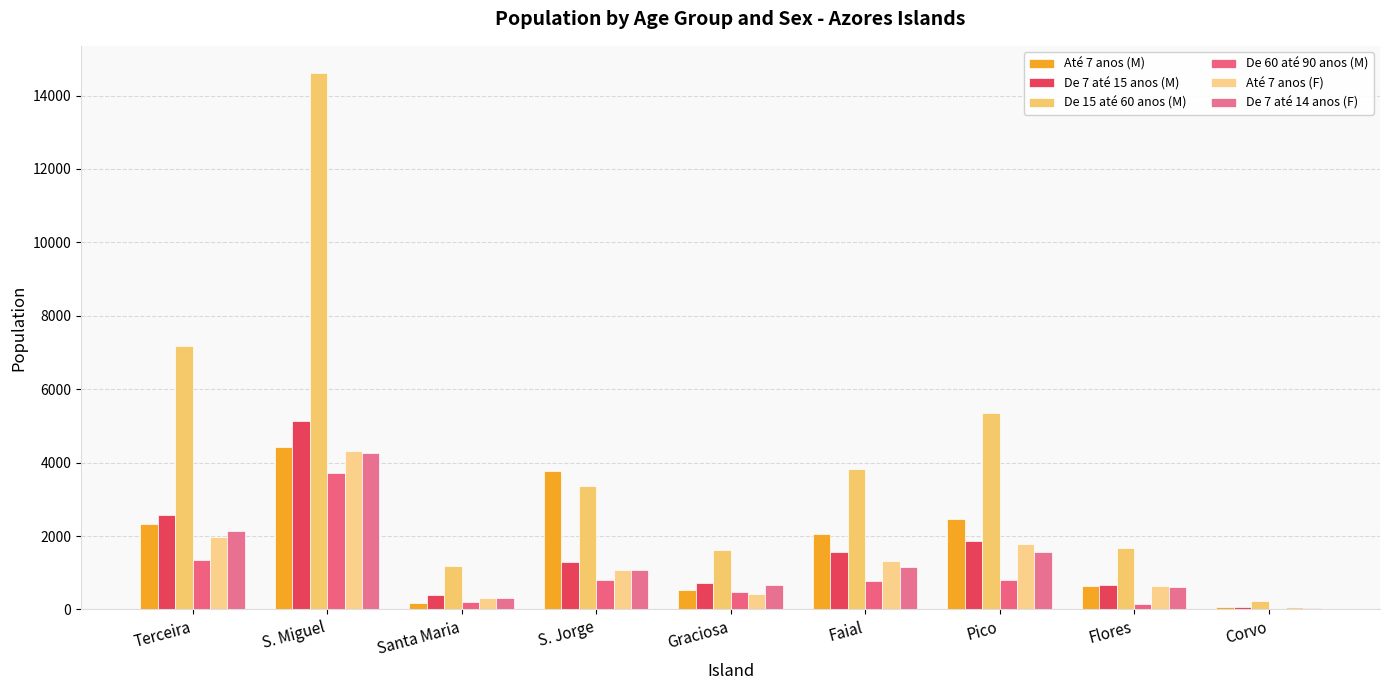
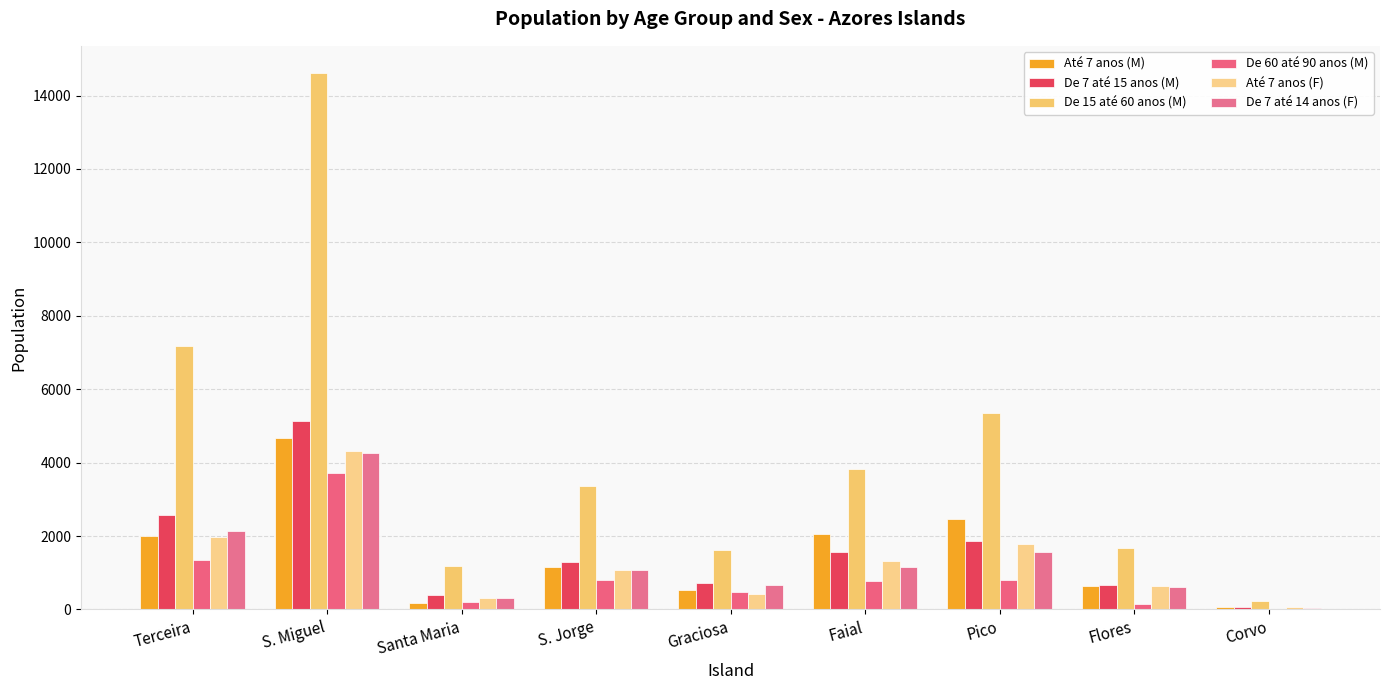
  {
    "Até 7 anos (M)": {
-     "Terceira": 2300,
-     "S. Miguel": 4400,
+     "Terceira": 2000,
+     "S. Miguel": 4700,
      "Santa Maria": 200,
-     "S. Jorge": 3800,
+     "S. Jorge": 1200,
      "Graciosa": 500,
      "Faial": 2000,
      "Pico": 2500,
      "Flores": 600
    }
  }
